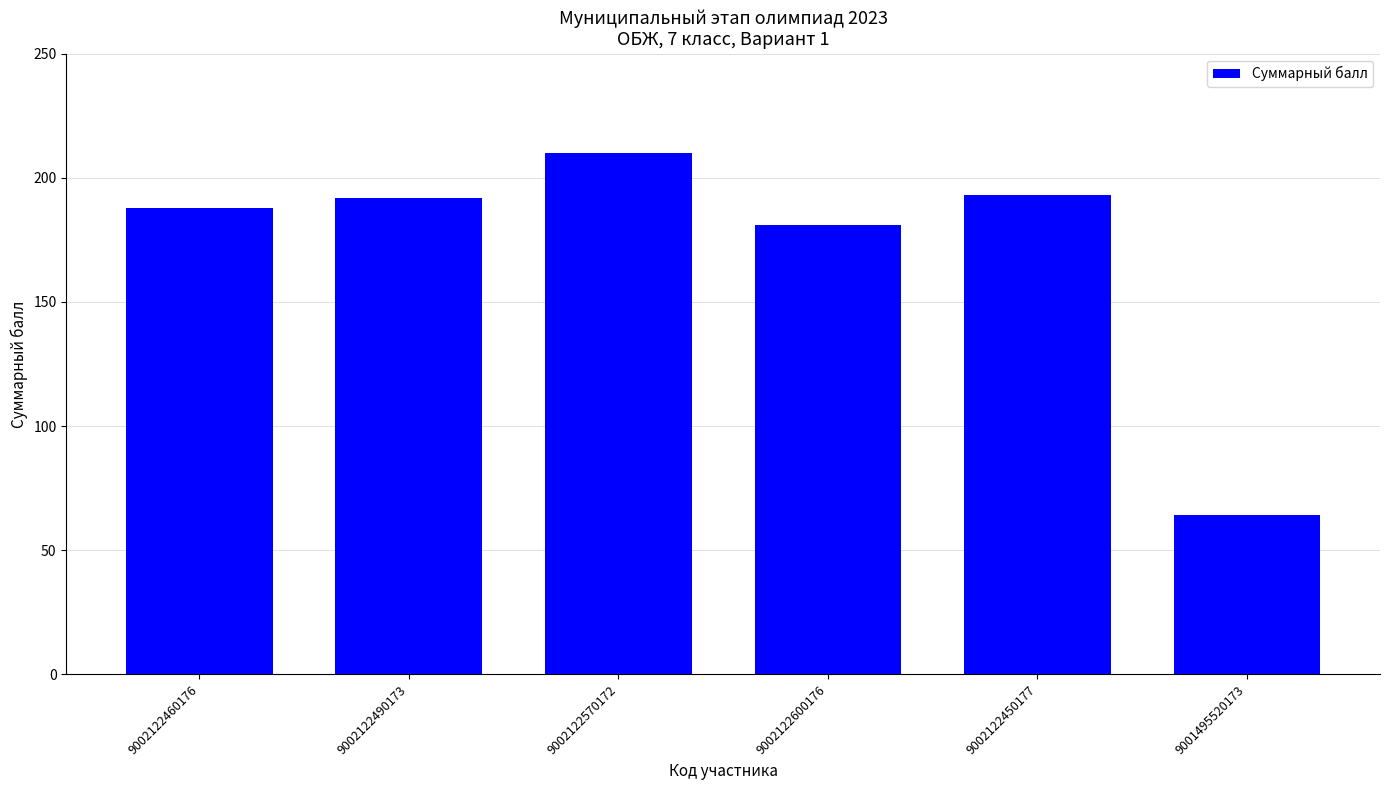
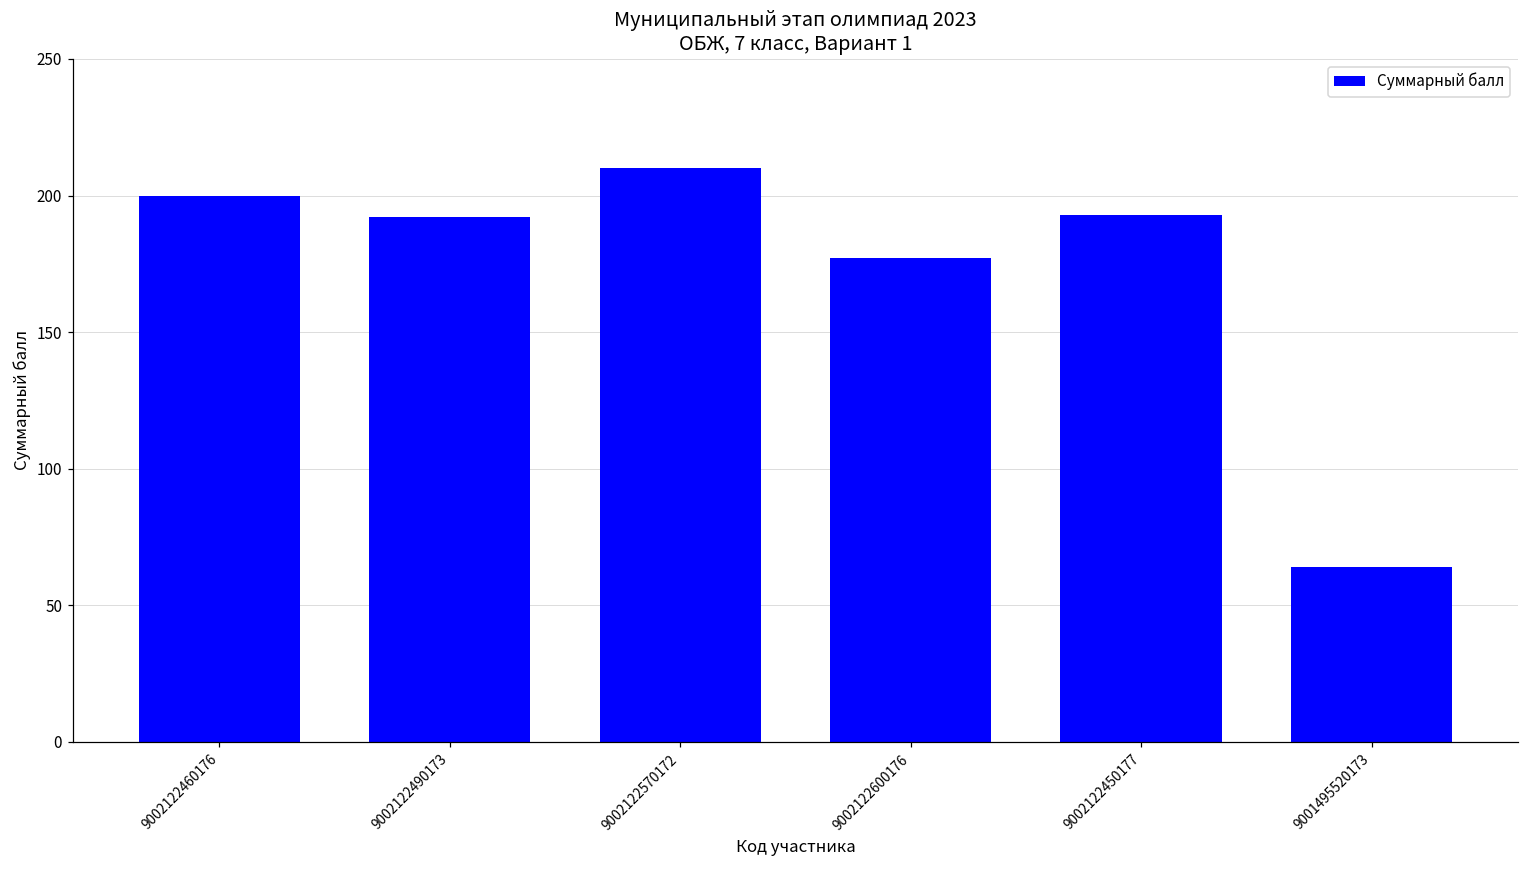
  {
-   "9002122460176": 188,
+   "9002122460176": 200,
    "9002122490173": 192,
    "9002122570172": 210,
-   "9002122600176": 181,
+   "9002122600176": 177,
    "9002122450177": 193,
    "9001495520173": 64
  }
